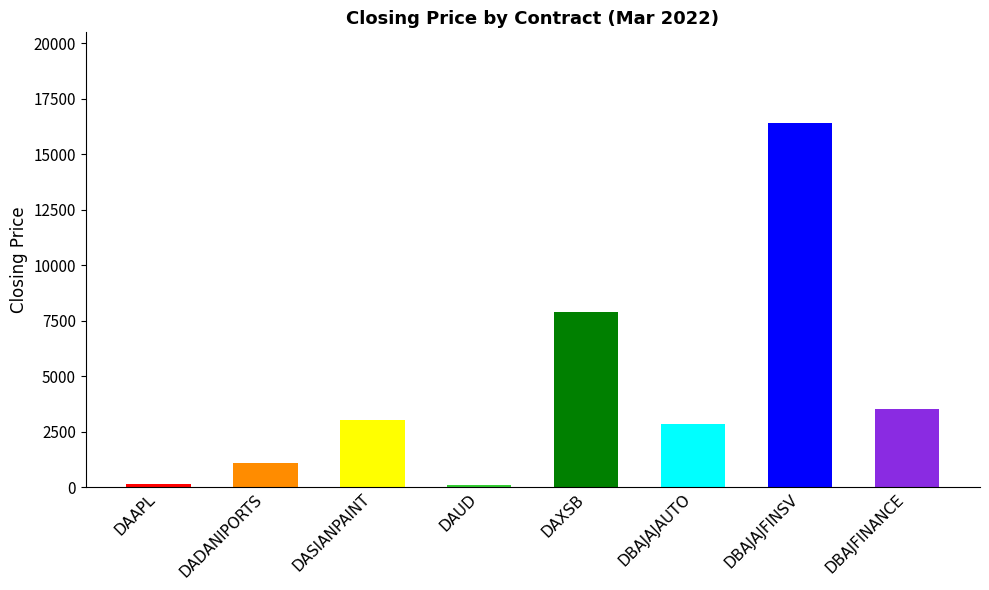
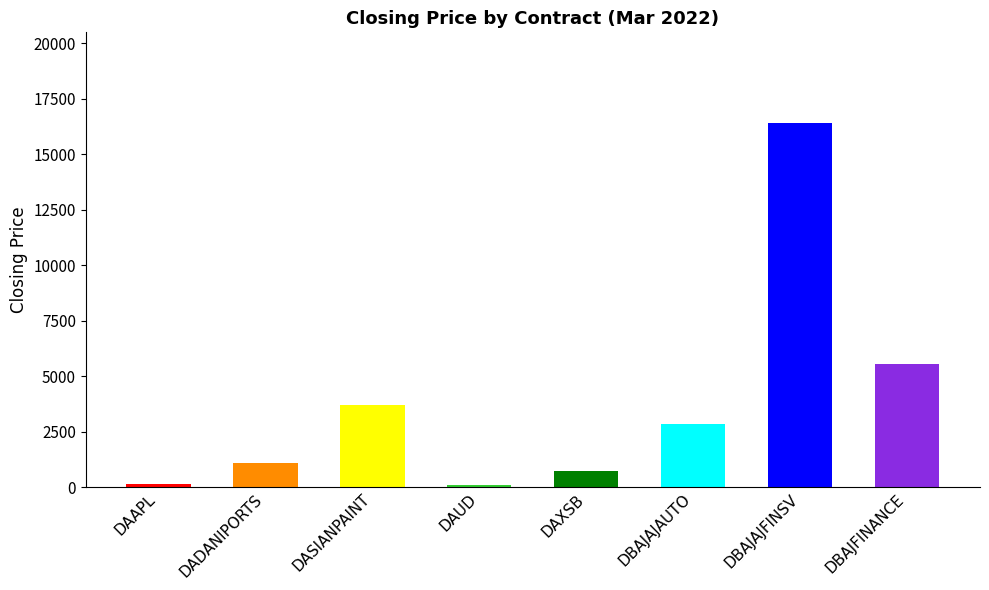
  {
    "DAAPL": 100,
    "DADANIPORTS": 1100,
-   "DASIANPAINT": 3000,
-   "DAXSB": 7900,
+   "DASIANPAINT": 3700,
+   "DAXSB": 700,
    "DBAJAJAUTO": 2800,
    "DBAJAJFINSV": 16400,
-   "DBAJFINANCE": 3500
+   "DBAJFINANCE": 5500
  }
